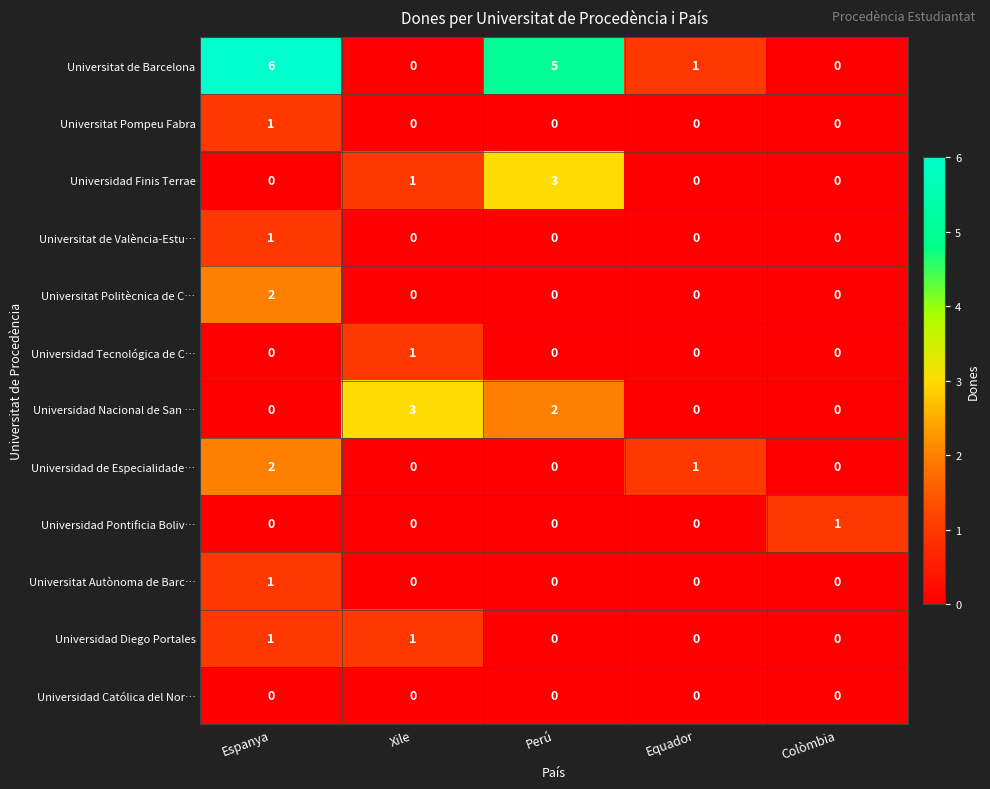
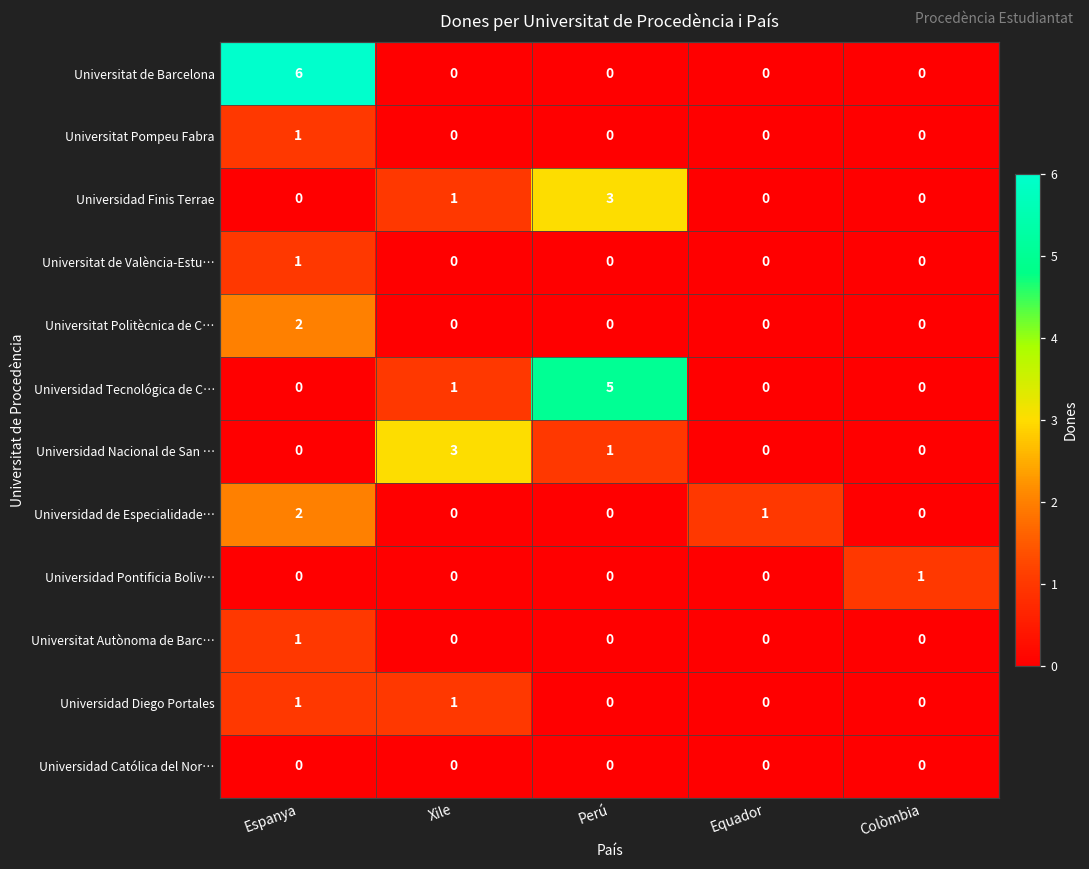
  {
    "Universitat de Barcelona": {
      "Espanya": 6,
      "Xile": 0,
-     "Perú": 5,
-     "Equador": 1,
+     "Perú": 0,
+     "Equador": 0,
      "Colòmbia": 0
    },
    "Universitat Pompeu Fabra": {
      "Espanya": 1,
      "Xile": 0,
      "Perú": 0,
      "Equador": 0,
      "Colòmbia": 0
    },
    "Universidad Finis Terrae": {
      "Espanya": 0,
      "Xile": 1,
      "Perú": 3,
      "Equador": 0,
      "Colòmbia": 0
    },
    "Universitat de València-Estu…": {
      "Espanya": 1,
      "Xile": 0,
      "Perú": 0,
      "Equador": 0,
      "Colòmbia": 0
    },
    "Universitat Politècnica de C…": {
      "Espanya": 2,
      "Xile": 0,
      "Perú": 0,
      "Equador": 0,
      "Colòmbia": 0
    },
    "Universidad Tecnológica de C…": {
      "Espanya": 0,
      "Xile": 1,
-     "Perú": 0,
+     "Perú": 5,
      "Equador": 0,
      "Colòmbia": 0
    },
    "Universidad Nacional de San …": {
      "Espanya": 0,
      "Xile": 3,
-     "Perú": 2,
+     "Perú": 1,
      "Equador": 0,
      "Colòmbia": 0
    },
    "Universidad de Especialidade…": {
      "Espanya": 2,
      "Xile": 0,
      "Perú": 0,
      "Equador": 1,
      "Colòmbia": 0
    },
    "Universidad Pontificia Boliv…": {
      "Espanya": 0,
      "Xile": 0,
      "Perú": 0,
      "Equador": 0,
      "Colòmbia": 1
    },
    "Universitat Autònoma de Barc…": {
      "Espanya": 1,
      "Xile": 0,
      "Perú": 0,
      "Equador": 0,
      "Colòmbia": 0
    },
    "Universidad Diego Portales": {
      "Espanya": 1,
      "Xile": 1,
      "Perú": 0,
      "Equador": 0,
      "Colòmbia": 0
    },
    "Universidad Católica del Nor…": {
      "Espanya": 0,
      "Xile": 0,
      "Perú": 0,
      "Equador": 0,
      "Colòmbia": 0
    }
  }
